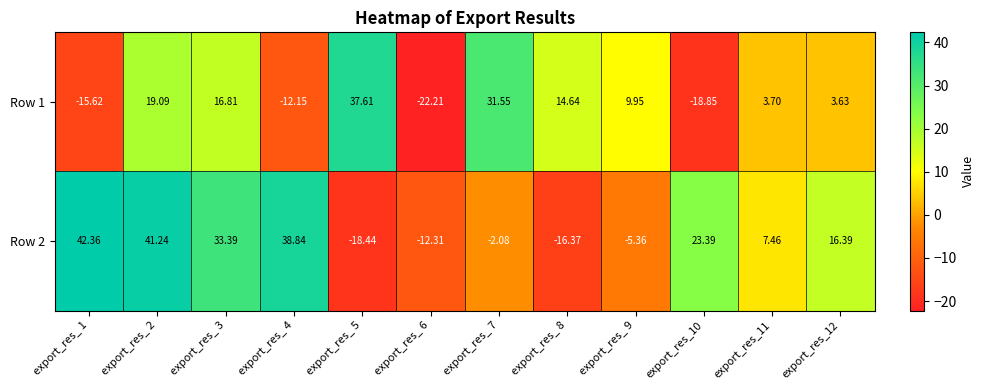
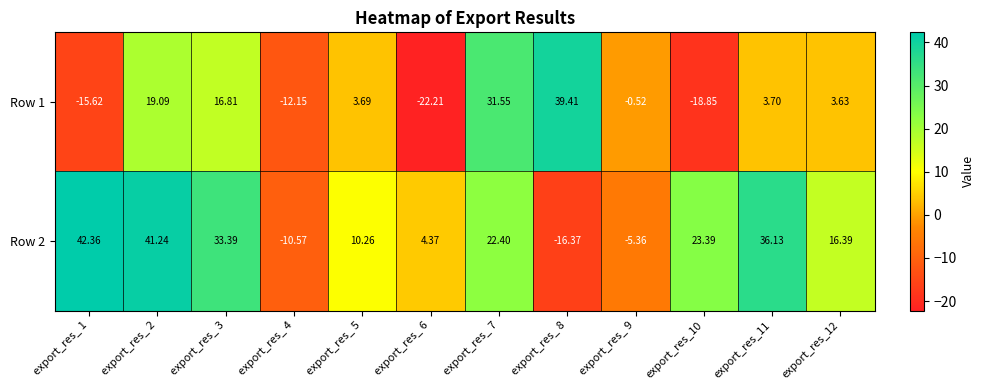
  {
    "Row 1": {
      "export_res_ 1": -15.62,
      "export_res_ 2": 19.09,
      "export_res_ 3": 16.81,
      "export_res_ 4": -12.15,
-     "export_res_ 5": 37.61,
+     "export_res_ 5": 3.69,
      "export_res_ 6": -22.21,
      "export_res_ 7": 31.55,
-     "export_res_ 8": 14.64,
-     "export_res_ 9": 9.95,
+     "export_res_ 8": 39.41,
+     "export_res_ 9": -0.52,
      "export_res_10": -18.85,
      "export_res_11": 3.70,
      "export_res_12": 3.63
    },
    "Row 2": {
      "export_res_ 1": 42.36,
      "export_res_ 2": 41.24,
      "export_res_ 3": 33.39,
-     "export_res_ 4": 38.84,
-     "export_res_ 5": -18.44,
-     "export_res_ 6": -12.31,
-     "export_res_ 7": -2.08,
+     "export_res_ 4": -10.57,
+     "export_res_ 5": 10.26,
+     "export_res_ 6": 4.37,
+     "export_res_ 7": 22.40,
      "export_res_ 8": -16.37,
      "export_res_ 9": -5.36,
      "export_res_10": 23.39,
-     "export_res_11": 7.46,
+     "export_res_11": 36.13,
      "export_res_12": 16.39
    }
  }
